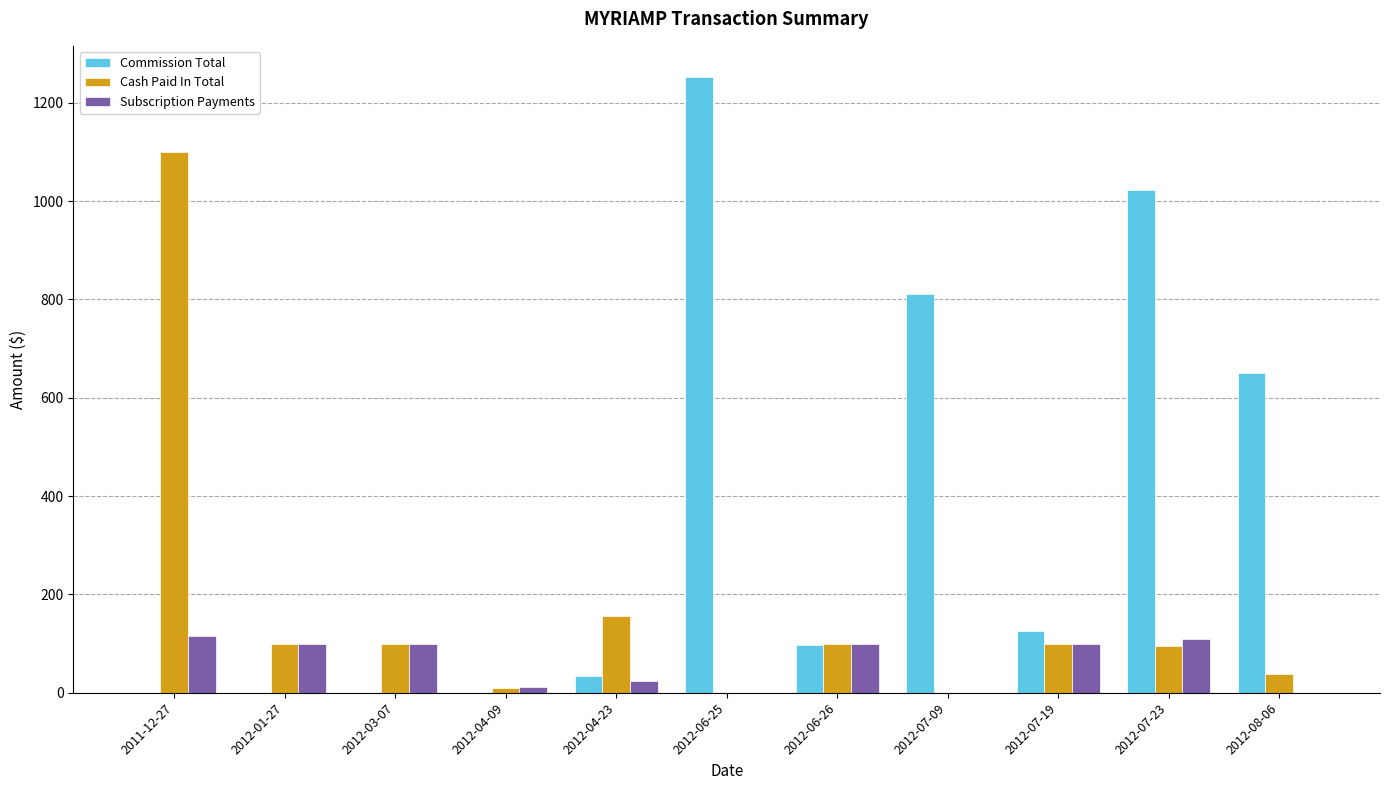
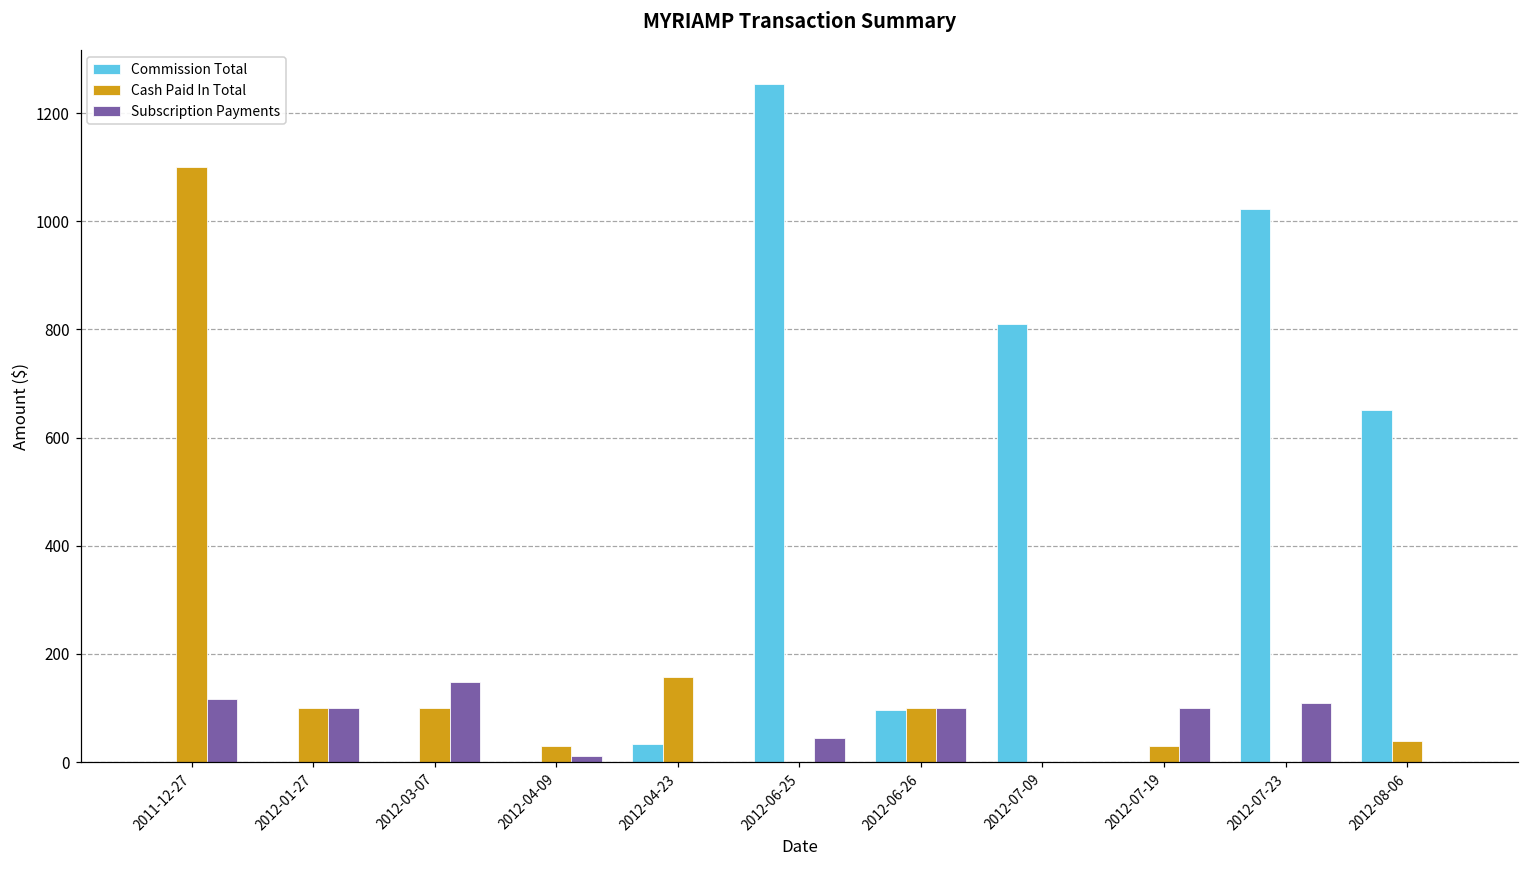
  {
    "Commission Total": {
      "2011-12-27": 0,
      "2012-01-27": 0,
      "2012-03-07": 0,
      "2012-04-09": 0,
      "2012-04-23": 30,
      "2012-06-25": 1250,
      "2012-06-26": 100,
      "2012-07-09": 810,
-     "2012-07-19": 130,
+     "2012-07-19": 0,
      "2012-07-23": 1020,
      "2012-08-06": 650
    },
    "Cash Paid In Total": {
      "2011-12-27": 1100,
      "2012-01-27": 100,
      "2012-03-07": 100,
-     "2012-04-09": 10,
+     "2012-04-09": 30,
      "2012-04-23": 160,
      "2012-06-25": 0,
      "2012-06-26": 100,
      "2012-07-09": 0,
-     "2012-07-19": 100,
-     "2012-07-23": 100,
+     "2012-07-19": 30,
+     "2012-07-23": 0,
      "2012-08-06": 40
    },
    "Subscription Payments": {
      "2011-12-27": 120,
      "2012-01-27": 100,
-     "2012-03-07": 100,
+     "2012-03-07": 150,
      "2012-04-09": 10,
-     "2012-04-23": 20,
-     "2012-06-25": 0,
+     "2012-04-23": 0,
+     "2012-06-25": 40,
      "2012-06-26": 100,
      "2012-07-09": 0,
      "2012-07-19": 100,
      "2012-07-23": 110,
      "2012-08-06": 0
    }
  }
